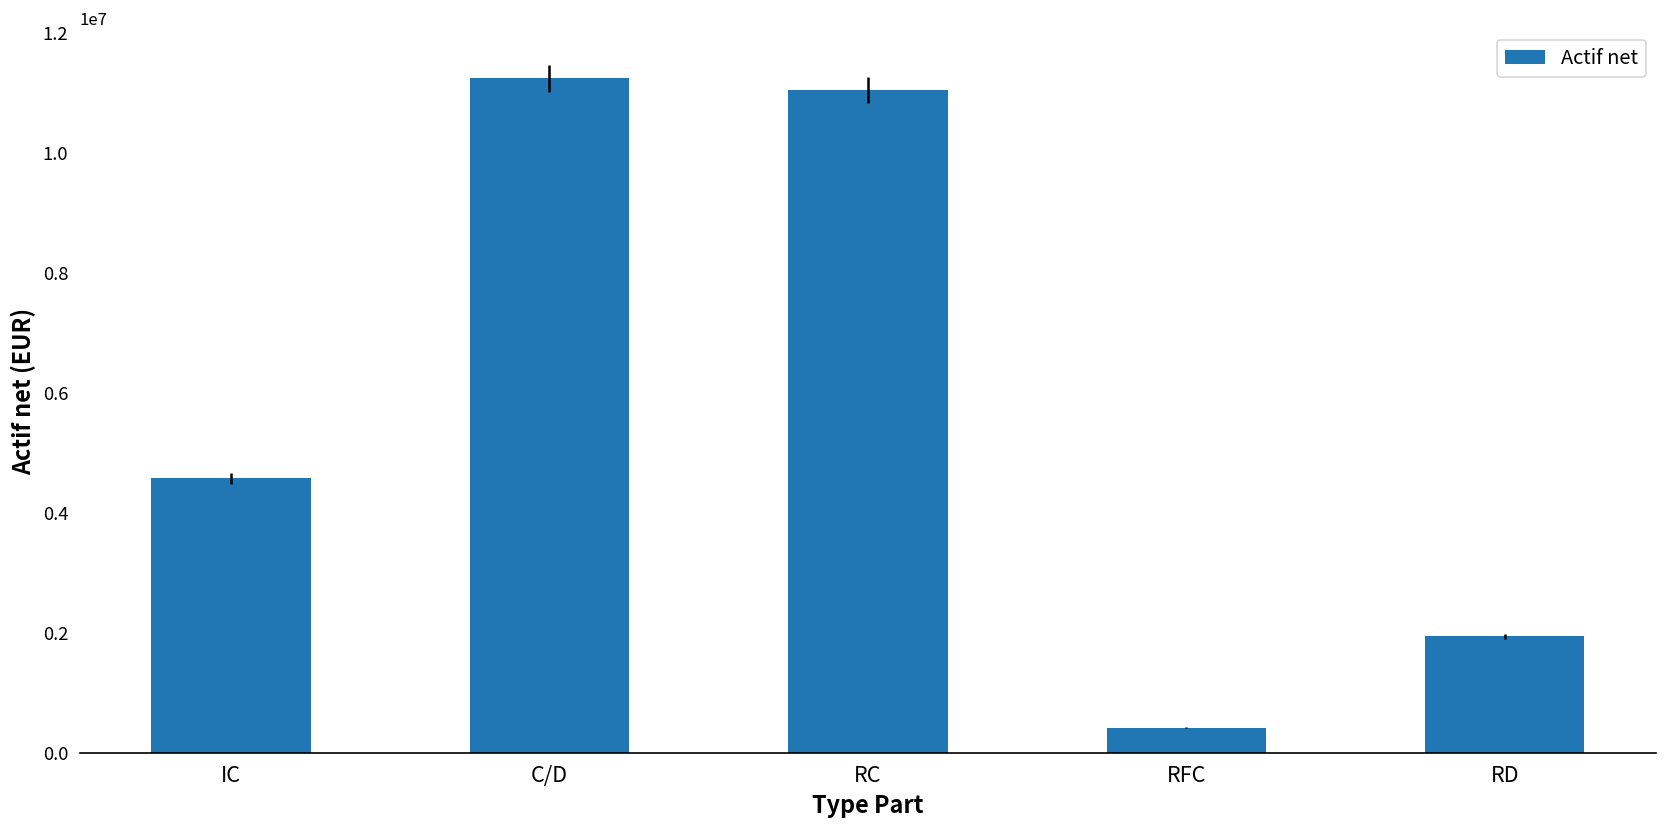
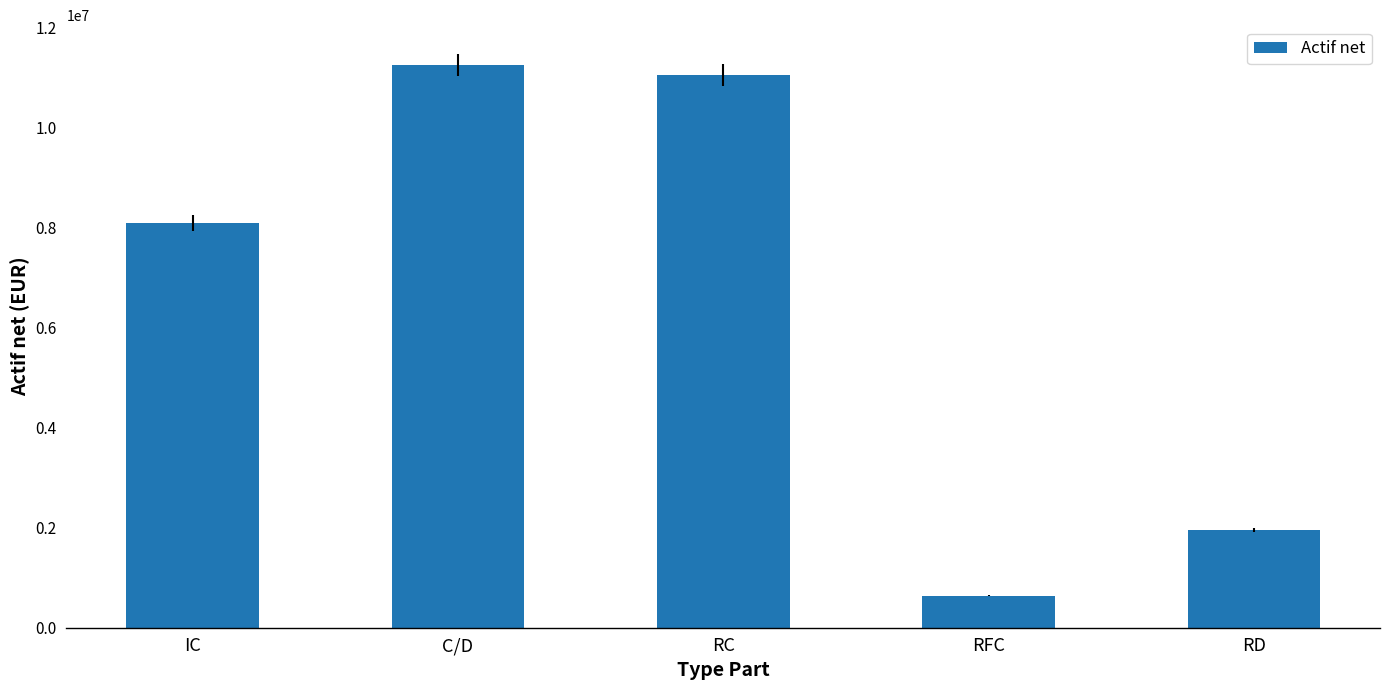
  {
-   "IC": 4600000,
+   "IC": 8100000,
    "C/D": 11200000,
    "RC": 11100000,
-   "RFC": 400000,
+   "RFC": 600000,
    "RD": 2000000
  }
